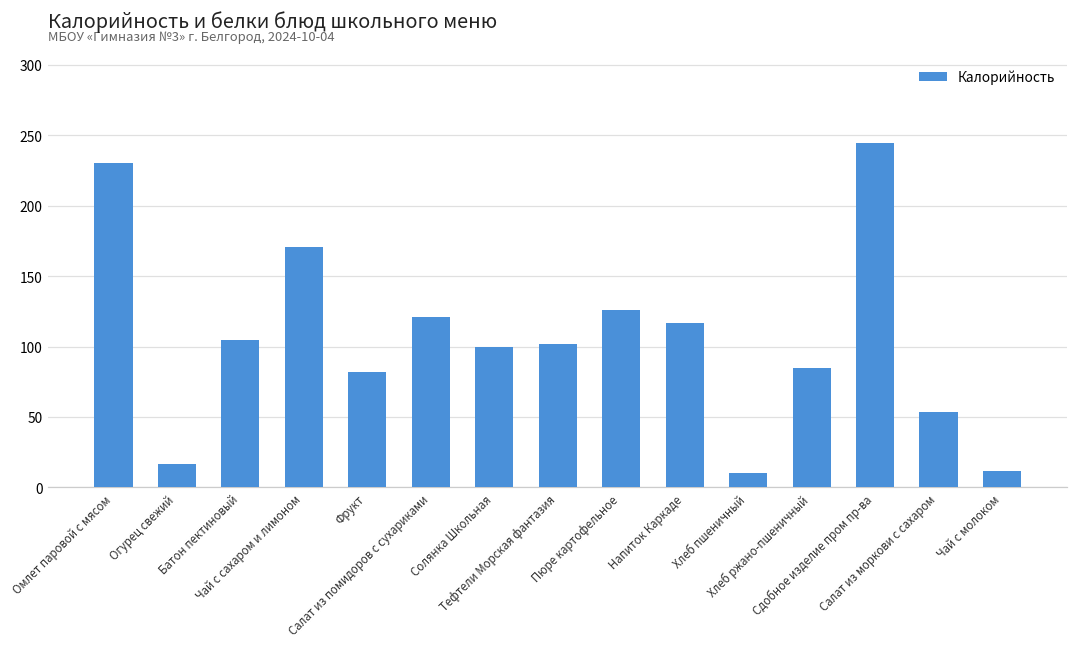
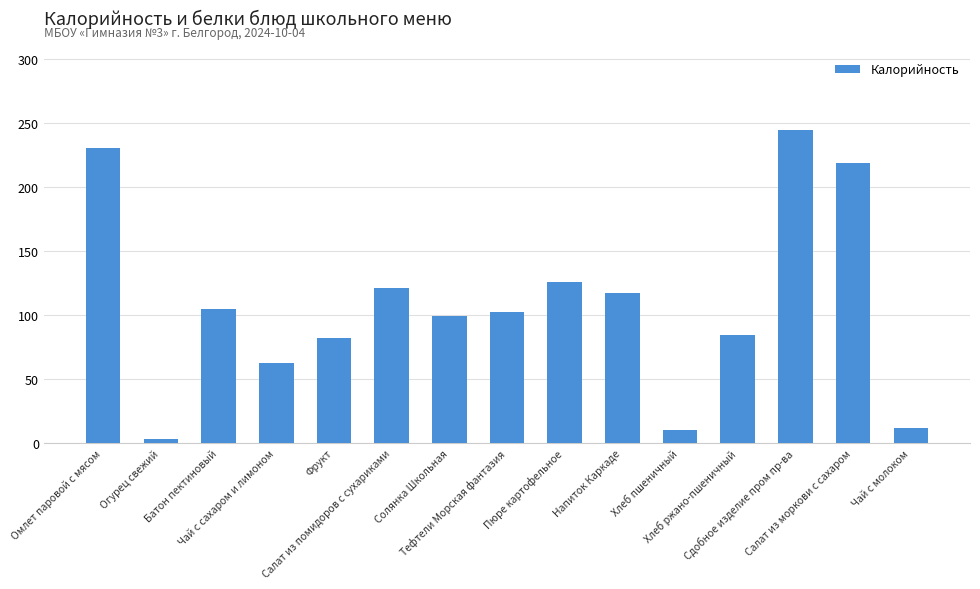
  {
    "Омлет паровой с мясом": 230,
-   "Огурец свежий": 17,
+   "Огурец свежий": 3,
    "Батон пектиновый": 105,
-   "Чай с сахаром и лимоном": 171,
+   "Чай с сахаром и лимоном": 62,
    "Фрукт": 82,
    "Салат из помидоров с сухариками": 121,
    "Солянка Школьная": 99,
    "Тефтели Морская фантазия": 102,
    "Пюре картофельное": 126,
    "Напиток Каркаде": 117,
    "Хлеб пшеничный": 10,
    "Хлеб ржано-пшеничный": 85,
    "Сдобное изделие пром пр-ва": 244,
-   "Салат из моркови с сахаром": 54,
+   "Салат из моркови с сахаром": 219,
    "Чай с молоком": 12
  }
